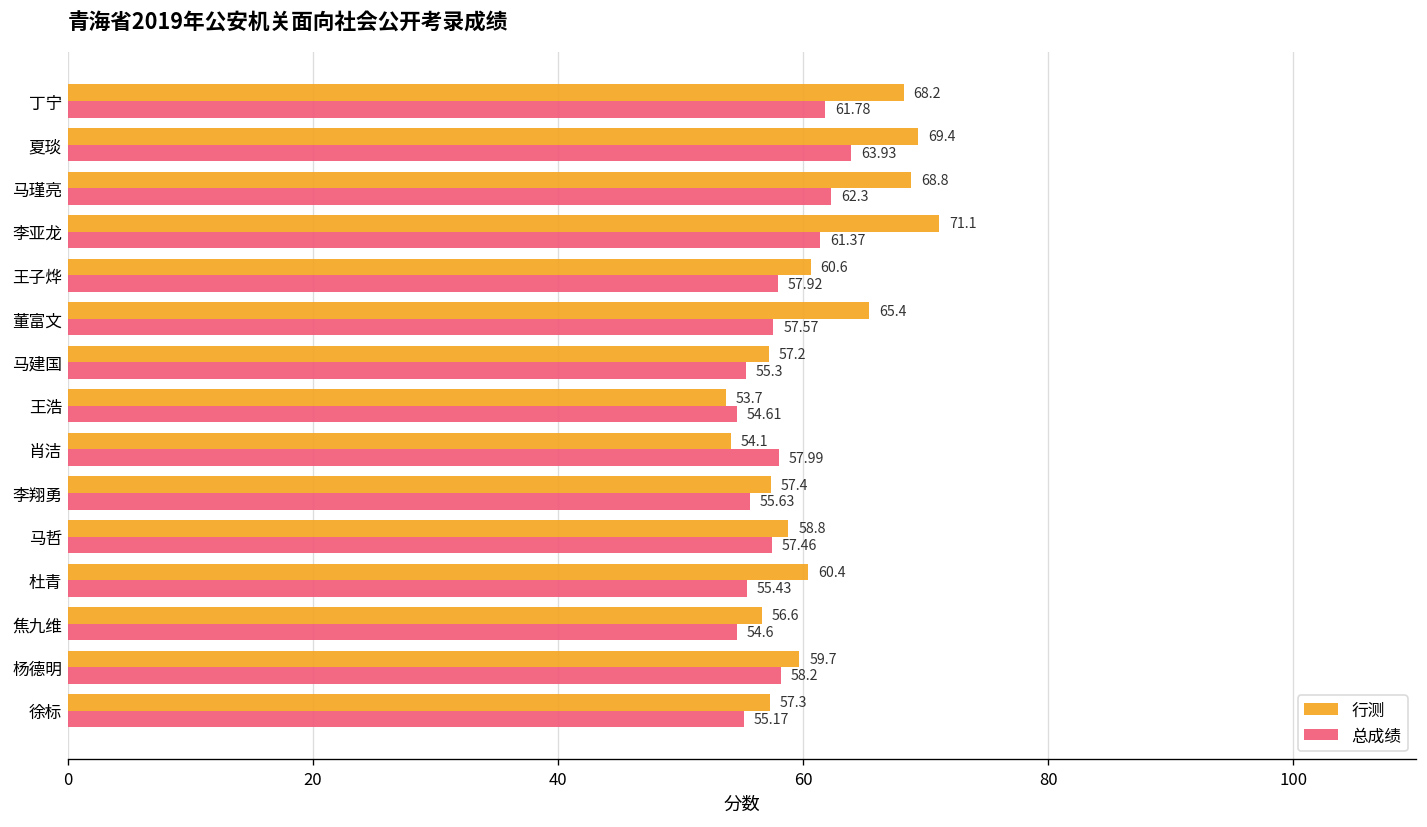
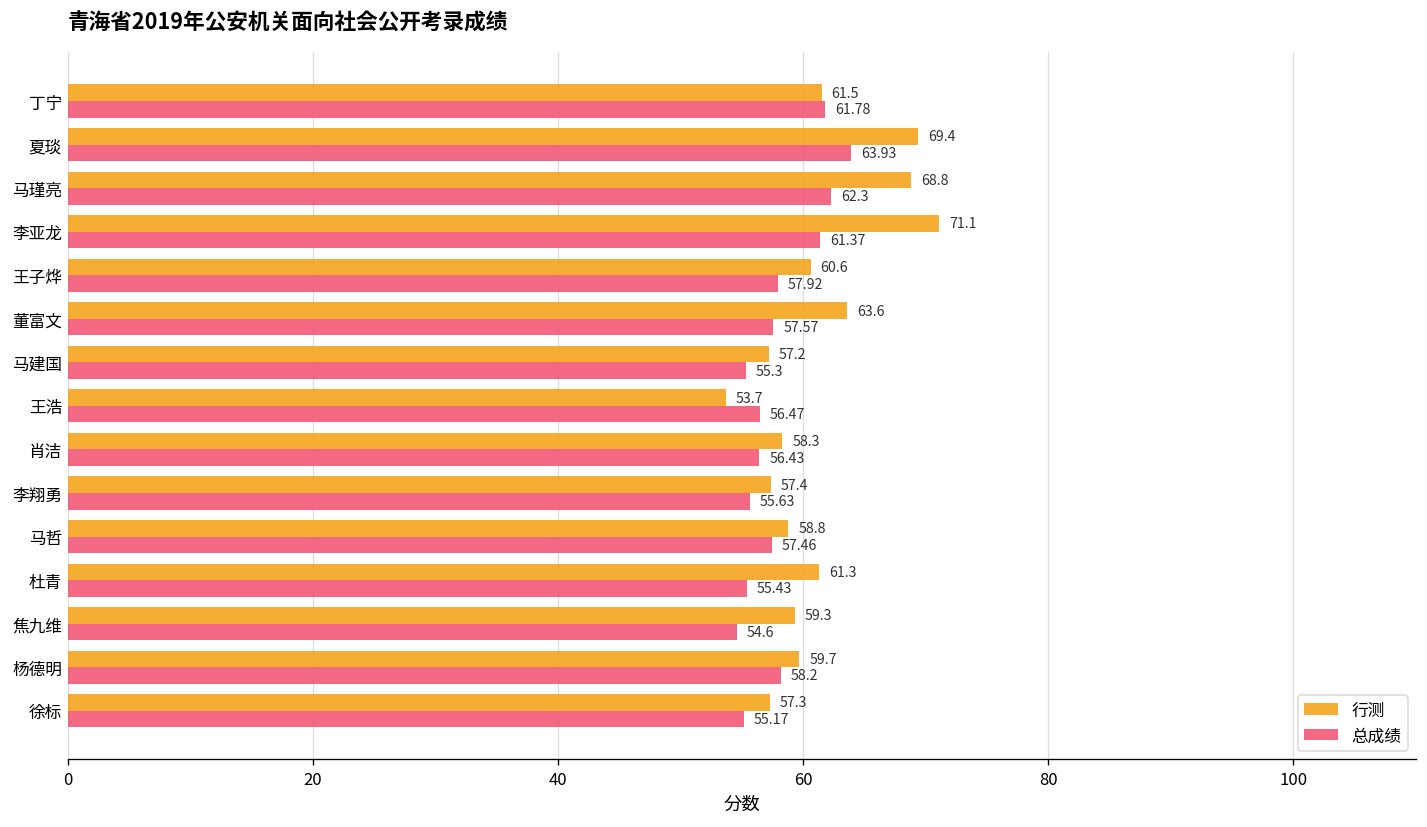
  {
    "行测": {
-     "丁宁": 68.2,
+     "丁宁": 61.5,
      "夏琰": 69.4,
      "马瑾亮": 68.8,
      "李亚龙": 71.1,
      "王子烨": 60.6,
-     "董富文": 65.4,
+     "董富文": 63.6,
      "马建国": 57.2,
      "王浩": 53.7,
-     "肖洁": 54.1,
+     "肖洁": 58.3,
      "李翔勇": 57.4,
      "马哲": 58.8,
-     "杜青": 60.4,
-     "焦九维": 56.6,
+     "杜青": 61.3,
+     "焦九维": 59.3,
      "杨德明": 59.7,
      "徐标": 57.3
    },
    "总成绩": {
      "丁宁": 61.78,
      "夏琰": 63.93,
      "马瑾亮": 62.3,
      "李亚龙": 61.37,
      "王子烨": 57.92,
      "董富文": 57.57,
      "马建国": 55.3,
-     "王浩": 54.61,
-     "肖洁": 57.99,
+     "王浩": 56.47,
+     "肖洁": 56.43,
      "李翔勇": 55.63,
      "马哲": 57.46,
      "杜青": 55.43,
      "焦九维": 54.6,
      "杨德明": 58.2,
      "徐标": 55.17
    }
  }
